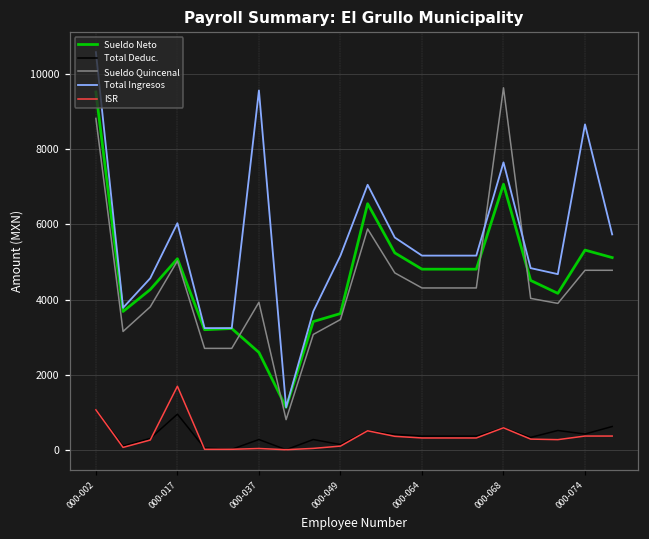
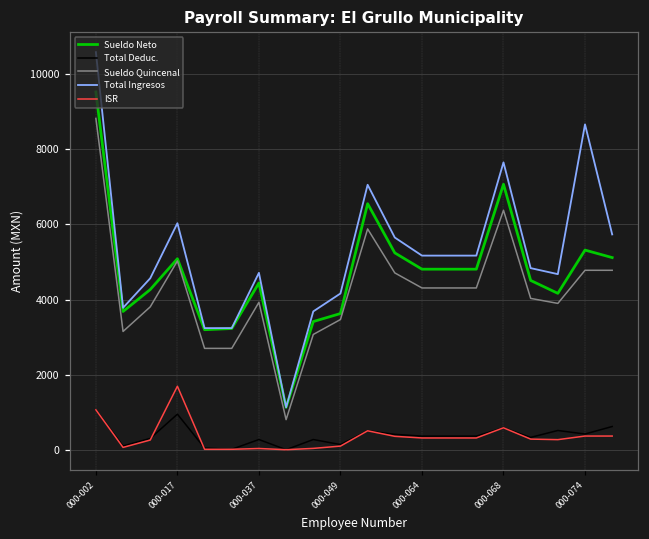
  {
    "Sueldo Neto": {
-     "000-037": 2600,
+     "000-037": 4400,
      "000-049": 3600,
      "000-064": 4800,
      "000-068": 7100,
      "000-074": 5300
    },
    "Total Deduc.": {
      "000-017": 900,
      "000-037": 300
    },
    "Sueldo Quincenal": {
      "000-002": 8800,
      "000-037": 3900,
      "000-049": 3500,
      "000-064": 4300,
-     "000-068": 9600,
+     "000-068": 6400,
      "000-074": 4800
    },
    "Total Ingresos": {
      "000-017": 6000,
-     "000-037": 9600,
-     "000-049": 5200,
+     "000-037": 4700,
+     "000-049": 4200,
      "000-064": 5200,
      "000-068": 7700,
      "000-074": 8700
    },
    "ISR": {
      "000-017": 1700,
      "000-037": 0
    }
  }
